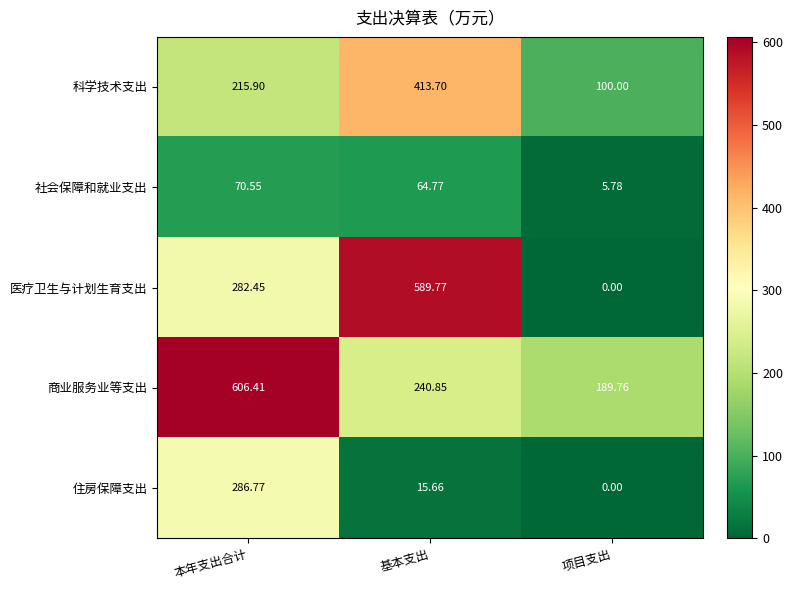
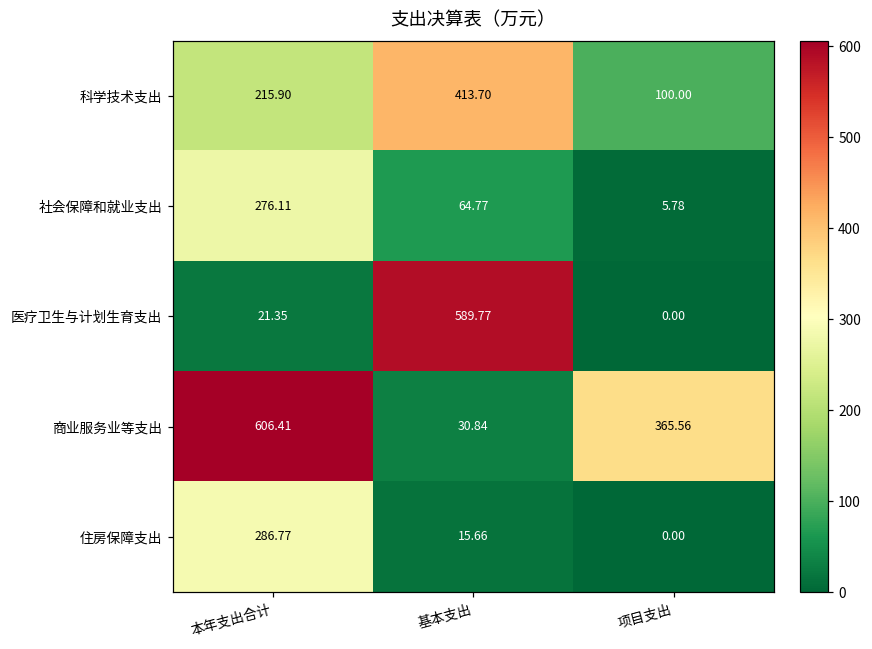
  {
    "科学技术支出": {
      "本年支出合计": 215.90,
      "基本支出": 413.70,
      "项目支出": 100.00
    },
    "社会保障和就业支出": {
-     "本年支出合计": 70.55,
+     "本年支出合计": 276.11,
      "基本支出": 64.77,
      "项目支出": 5.78
    },
    "医疗卫生与计划生育支出": {
-     "本年支出合计": 282.45,
+     "本年支出合计": 21.35,
      "基本支出": 589.77,
      "项目支出": 0.00
    },
    "商业服务业等支出": {
      "本年支出合计": 606.41,
-     "基本支出": 240.85,
-     "项目支出": 189.76
+     "基本支出": 30.84,
+     "项目支出": 365.56
    },
    "住房保障支出": {
      "本年支出合计": 286.77,
      "基本支出": 15.66,
      "项目支出": 0.00
    }
  }
